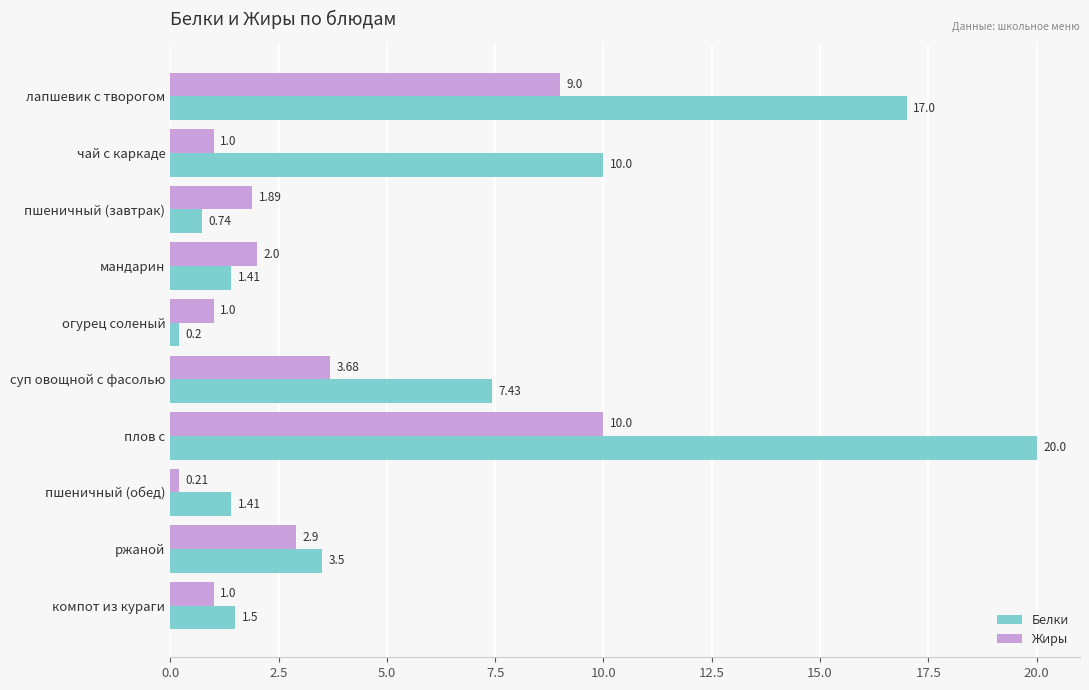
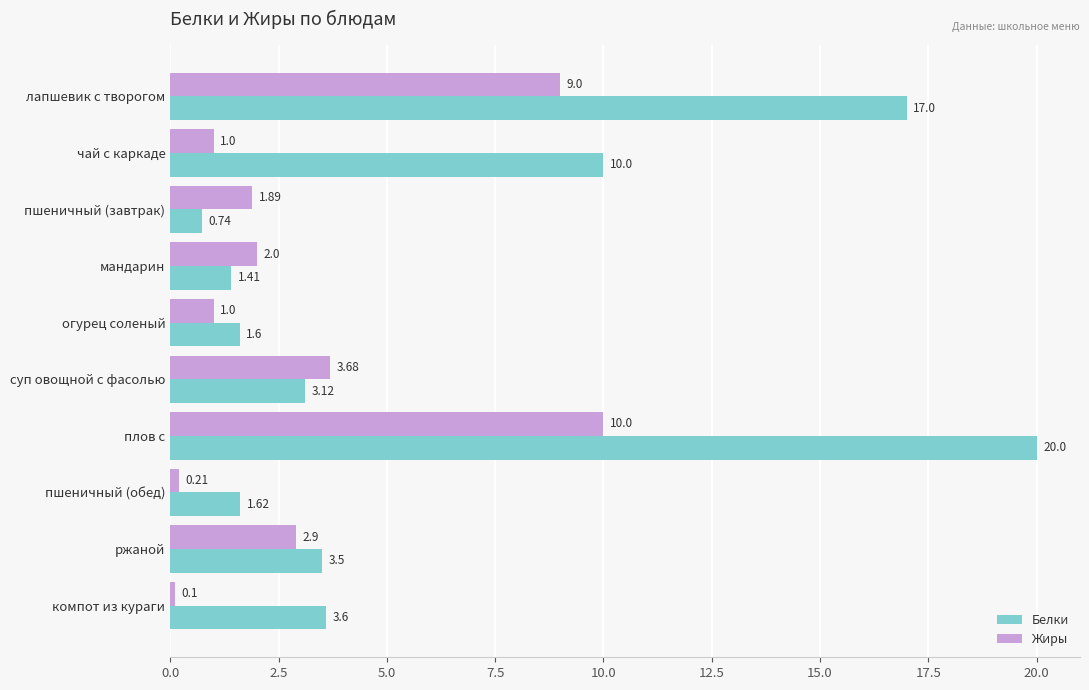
  {
    "Белки": {
      "лапшевик с творогом": 17.0,
      "чай с каркаде": 10.0,
      "пшеничный (завтрак)": 0.74,
      "мандарин": 1.41,
-     "огурец соленый": 0.2,
-     "суп овощной с фасолью": 7.43,
+     "огурец соленый": 1.6,
+     "суп овощной с фасолью": 3.12,
      "плов с": 20.0,
-     "пшеничный (обед)": 1.41,
+     "пшеничный (обед)": 1.62,
      "ржаной": 3.5,
-     "компот из кураги": 1.5
+     "компот из кураги": 3.6
    },
    "Жиры": {
      "лапшевик с творогом": 9.0,
      "чай с каркаде": 1.0,
      "пшеничный (завтрак)": 1.89,
      "мандарин": 2.0,
      "огурец соленый": 1.0,
      "суп овощной с фасолью": 3.68,
      "плов с": 10.0,
      "пшеничный (обед)": 0.21,
      "ржаной": 2.9,
-     "компот из кураги": 1.0
+     "компот из кураги": 0.1
    }
  }
